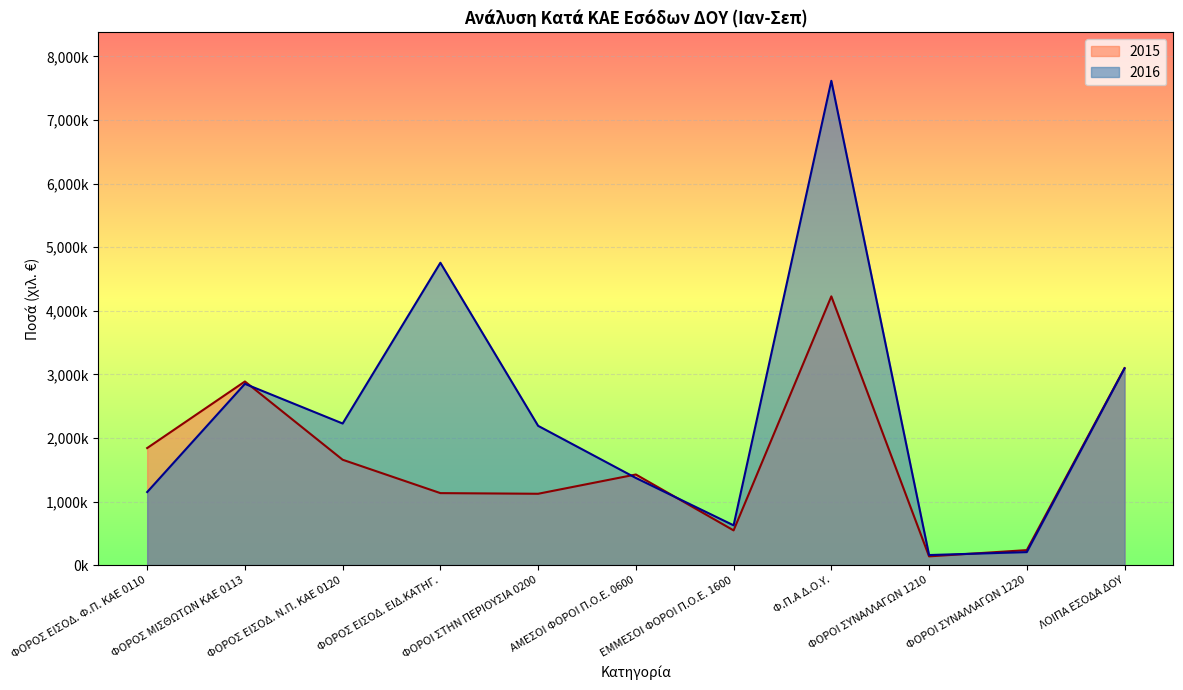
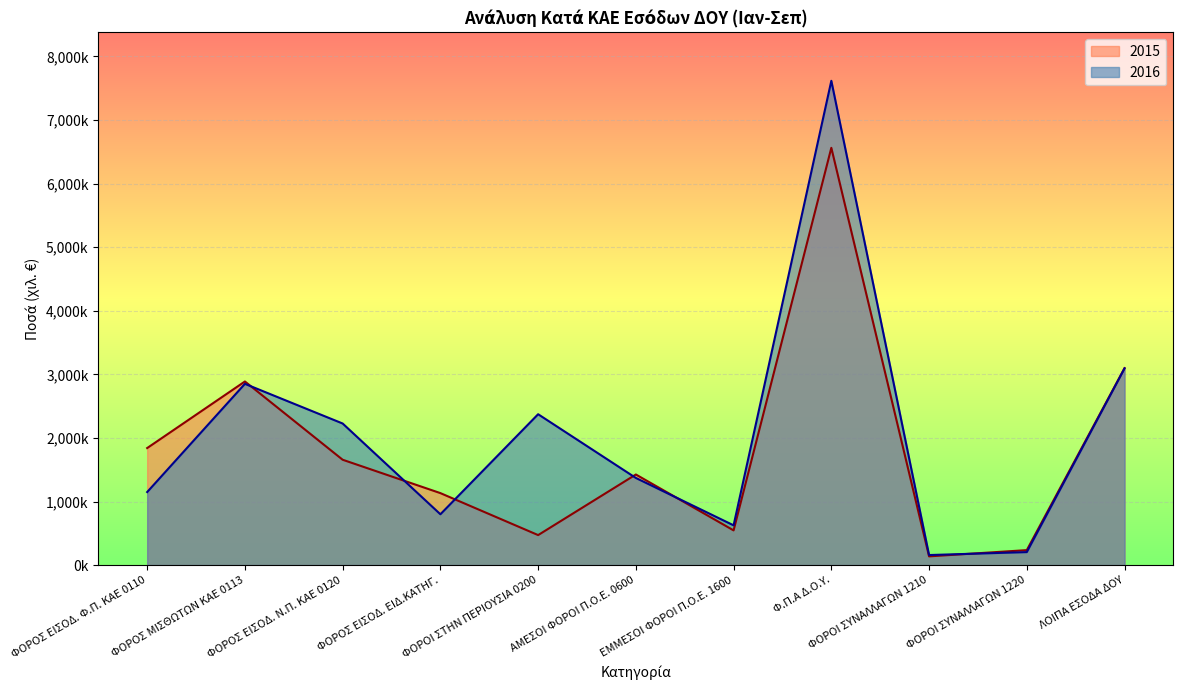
  {
    "2015": {
      "ΦΟΡΟΣ ΕΙΣΟΔ. Φ.Π. ΚΑΕ 0110": "1,800,000",
      "ΦΟΡΟΣ ΕΙΣΟΔ. Ν.Π. ΚΑΕ 0120": "1,700,000",
      "ΦΟΡΟΣ ΕΙΣΟΔ. ΕΙΔ.ΚΑΤΗΓ.": "1,100,000",
-     "ΦΟΡΟΙ ΣΤΗΝ ΠΕΡΙΟΥΣΙΑ 0200": "1,100,000",
+     "ΦΟΡΟΙ ΣΤΗΝ ΠΕΡΙΟΥΣΙΑ 0200": "500,000",
      "ΑΜΕΣΟΙ ΦΟΡΟΙ Π.Ο.Ε. 0600": "1,400,000",
      "ΕΜΜΕΣΟΙ ΦΟΡΟΙ Π.Ο.Ε. 1600": "500,000",
-     "Φ.Π.Α Δ.Ο.Υ.": "4,200,000"
+     "Φ.Π.Α Δ.Ο.Υ.": "6,600,000"
    },
    "2016": {
      "ΦΟΡΟΣ ΕΙΣΟΔ. Φ.Π. ΚΑΕ 0110": "1,100,000",
      "ΦΟΡΟΣ ΕΙΣΟΔ. Ν.Π. ΚΑΕ 0120": "2,200,000",
-     "ΦΟΡΟΣ ΕΙΣΟΔ. ΕΙΔ.ΚΑΤΗΓ.": "4,800,000",
-     "ΦΟΡΟΙ ΣΤΗΝ ΠΕΡΙΟΥΣΙΑ 0200": "2,200,000",
+     "ΦΟΡΟΣ ΕΙΣΟΔ. ΕΙΔ.ΚΑΤΗΓ.": "800,000",
+     "ΦΟΡΟΙ ΣΤΗΝ ΠΕΡΙΟΥΣΙΑ 0200": "2,400,000",
      "ΑΜΕΣΟΙ ΦΟΡΟΙ Π.Ο.Ε. 0600": "1,400,000",
      "ΕΜΜΕΣΟΙ ΦΟΡΟΙ Π.Ο.Ε. 1600": "600,000",
      "Φ.Π.Α Δ.Ο.Υ.": "7,600,000"
    }
  }
